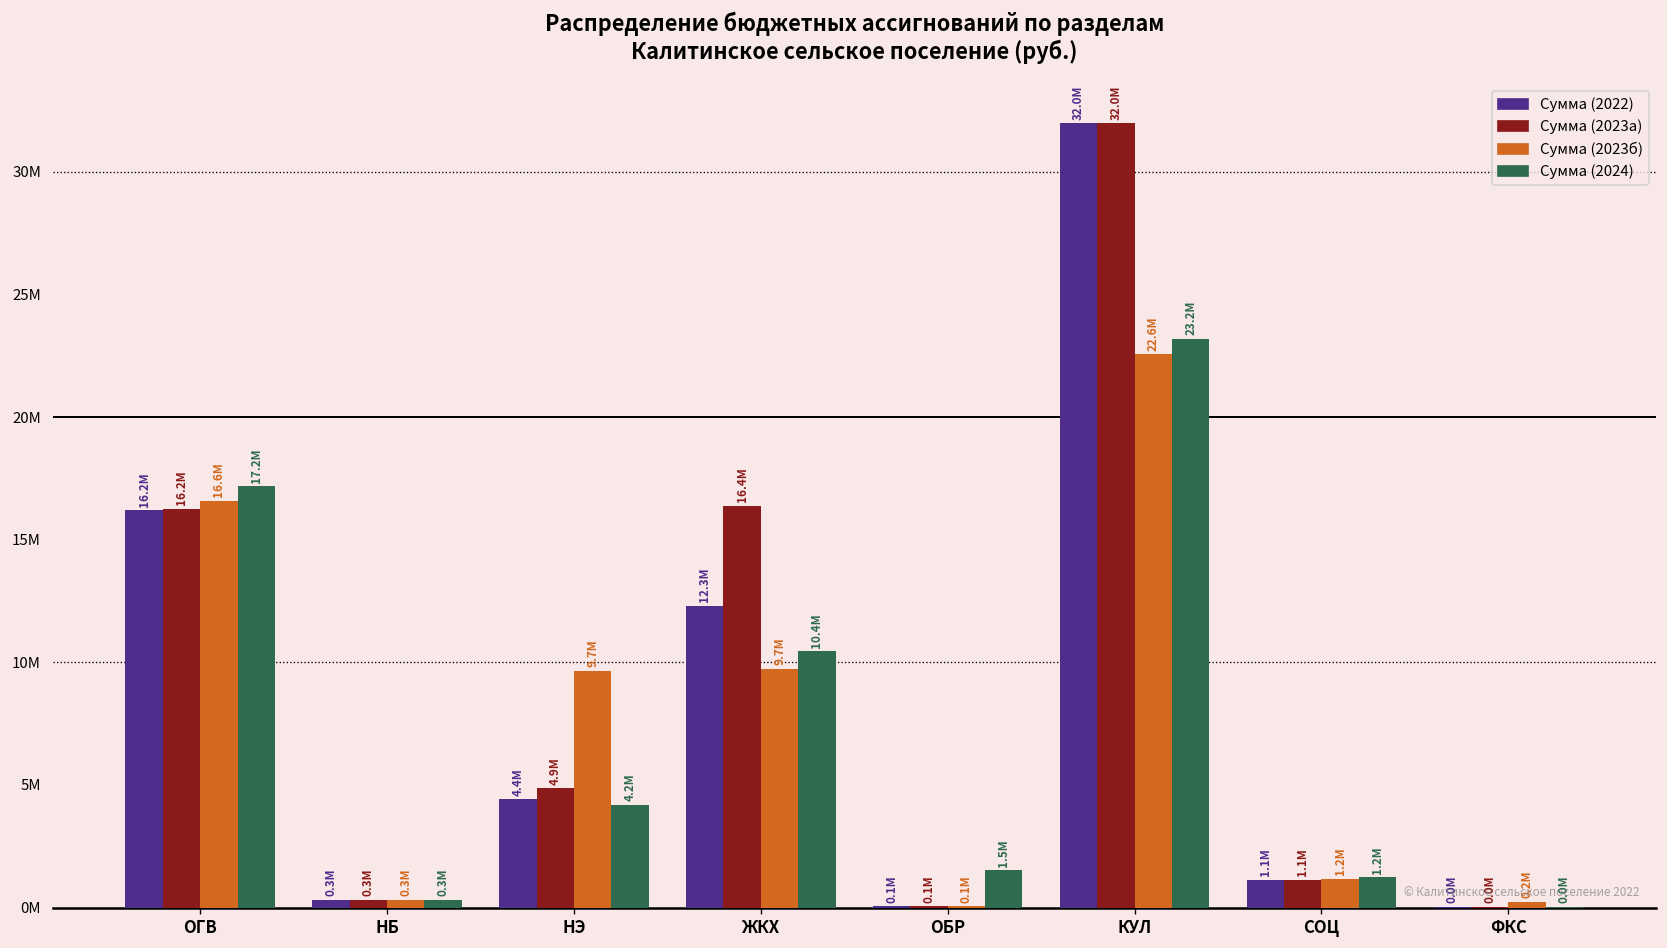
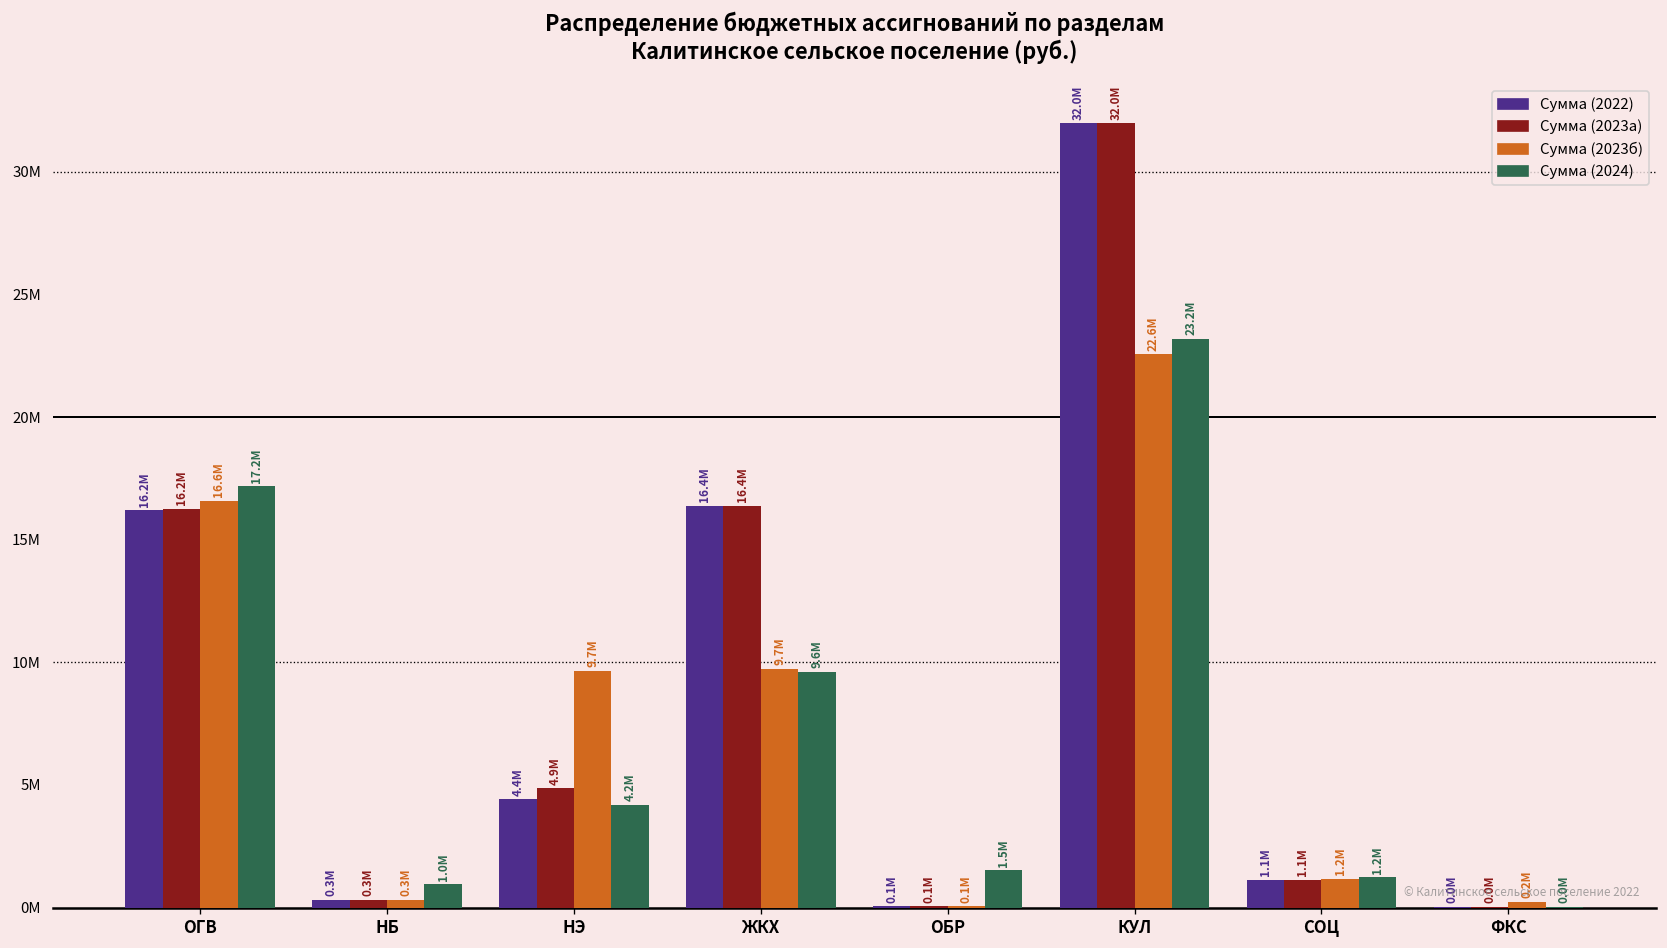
  {
    "Сумма (2022)": {
      "ОГВ": "16.2M",
      "НБ": "0.3M",
      "НЭ": "4.4M",
-     "ЖКХ": "12.3M",
+     "ЖКХ": "16.4M",
      "ОБР": "0.1M",
      "КУЛ": "32.0M",
      "СОЦ": "1.1M"
    },
    "Сумма (2023а)": {
      "ОГВ": "16.2M",
      "НБ": "0.3M",
      "НЭ": "4.9M",
      "ЖКХ": "16.4M",
      "ОБР": "0.1M",
      "КУЛ": "32.0M",
      "СОЦ": "1.1M"
    },
    "Сумма (2023б)": {
      "ОГВ": "16.6M",
      "НБ": "0.3M",
      "НЭ": "9.7M",
      "ЖКХ": "9.7M",
      "ОБР": "0.1M",
      "КУЛ": "22.6M",
      "СОЦ": "1.2M"
    },
    "Сумма (2024)": {
      "ОГВ": "17.2M",
-     "НБ": "0.3M",
+     "НБ": "1.0M",
      "НЭ": "4.2M",
-     "ЖКХ": "10.4M",
+     "ЖКХ": "9.6M",
      "ОБР": "1.5M",
      "КУЛ": "23.2M",
      "СОЦ": "1.2M"
    }
  }
